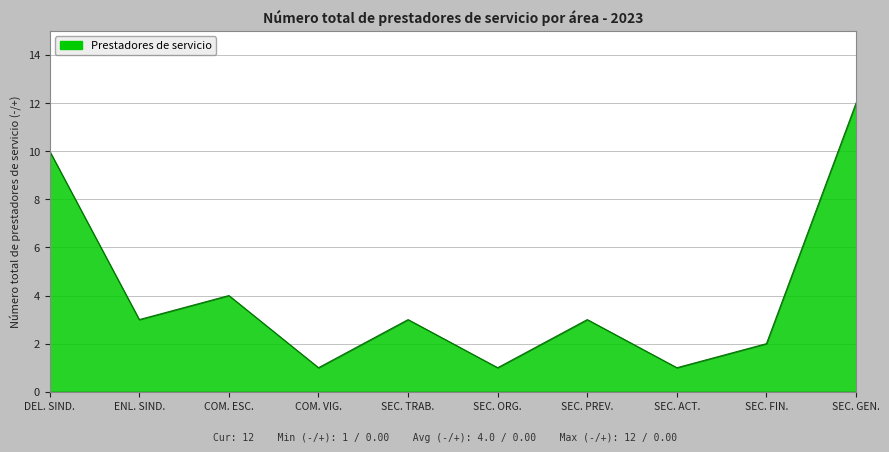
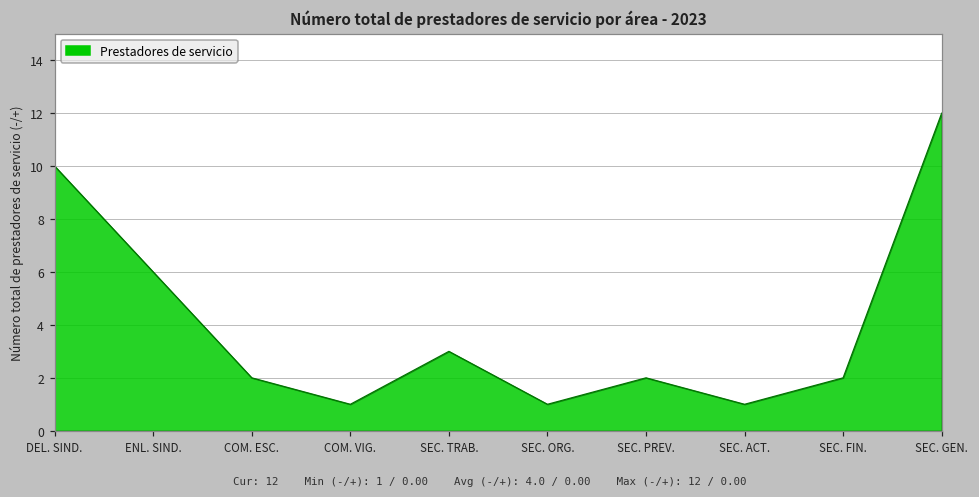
  {
    "DEL. SIND.": 10,
-   "ENL. SIND.": 3,
-   "COM. ESC.": 4,
+   "ENL. SIND.": 6,
+   "COM. ESC.": 2,
    "COM. VIG.": 1,
    "SEC. TRAB.": 3,
    "SEC. ORG.": 1,
-   "SEC. PREV.": 3,
+   "SEC. PREV.": 2,
    "SEC. ACT.": 1,
    "SEC. FIN.": 2,
    "SEC. GEN.": 12
  }
